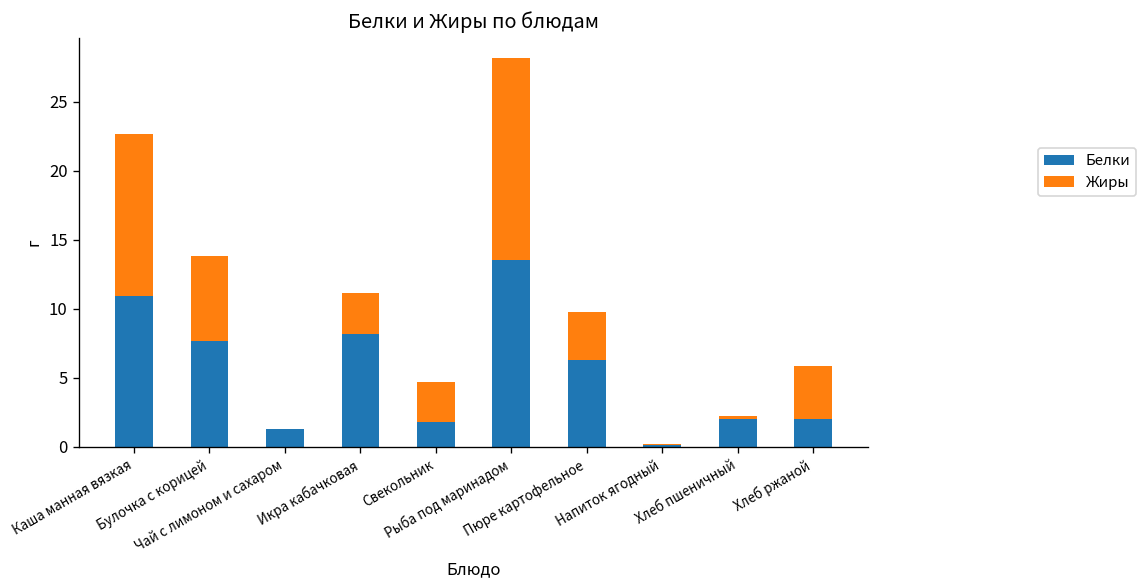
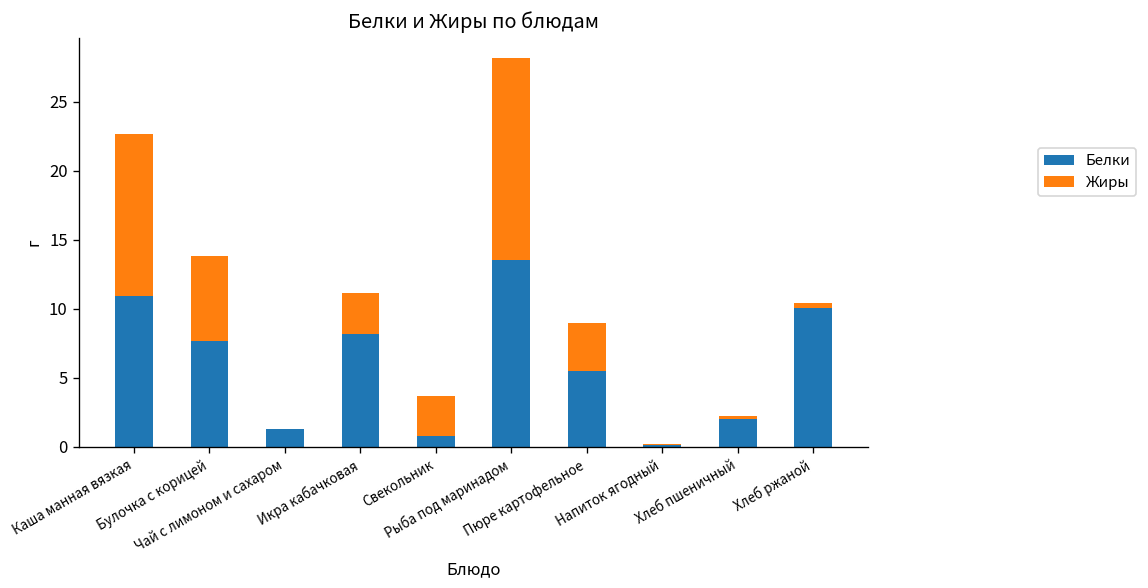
  {
    "Белки": {
      "Каша манная вязкая": 10.9,
      "Булочка с корицей": 7.6,
      "Чай с лимоном и сахаром": 1.3,
      "Икра кабачковая": 8.2,
-     "Свекольник": 1.8,
+     "Свекольник": 0.8,
      "Рыба под маринадом": 13.5,
-     "Пюре картофельное": 6.3,
+     "Пюре картофельное": 5.5,
      "Хлеб пшеничный": 2.0,
-     "Хлеб ржаной": 2.0
+     "Хлеб ржаной": 10.1
    },
    "Жиры": {
      "Каша манная вязкая": 11.7,
      "Булочка с корицей": 6.2,
      "Чай с лимоном и сахаром": 0.0,
      "Икра кабачковая": 3.0,
      "Свекольник": 2.9,
      "Рыба под маринадом": 14.7,
      "Пюре картофельное": 3.5,
      "Хлеб пшеничный": 0.3,
-     "Хлеб ржаной": 3.8
+     "Хлеб ржаной": 0.4
    }
  }
